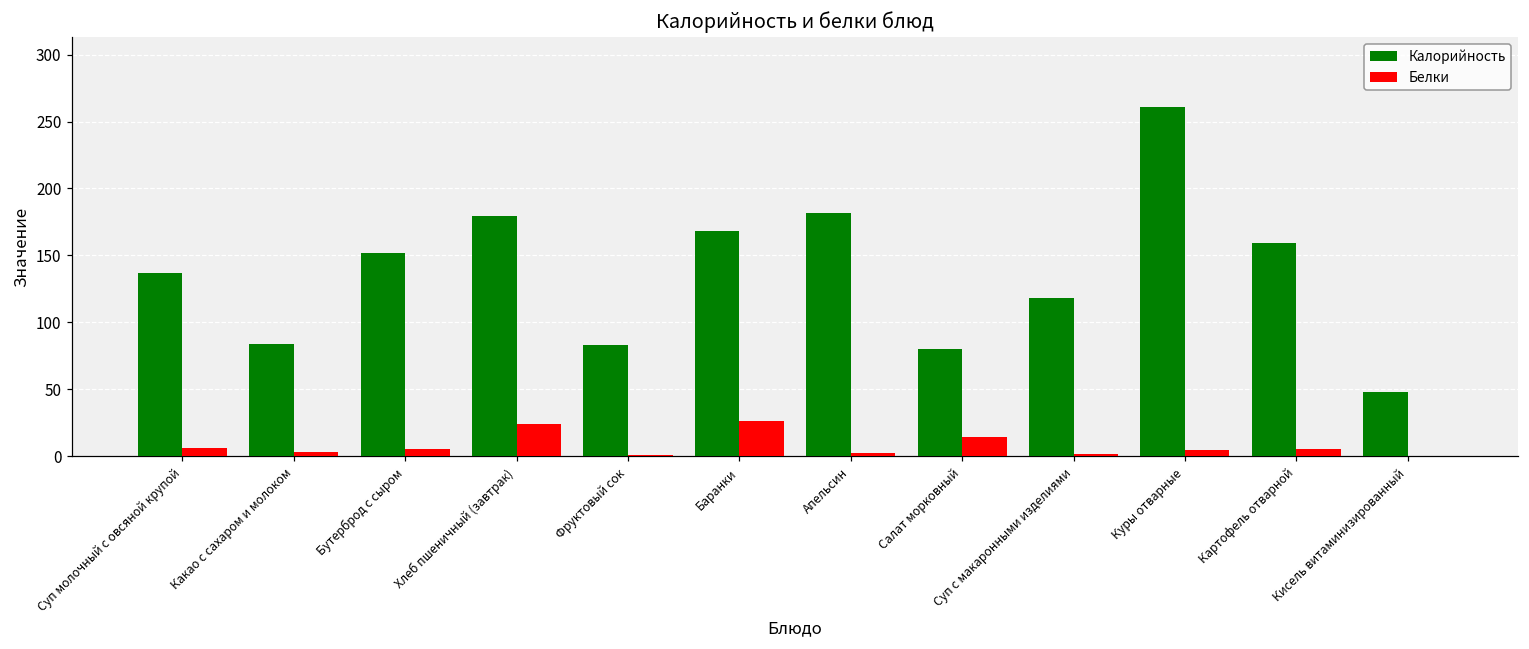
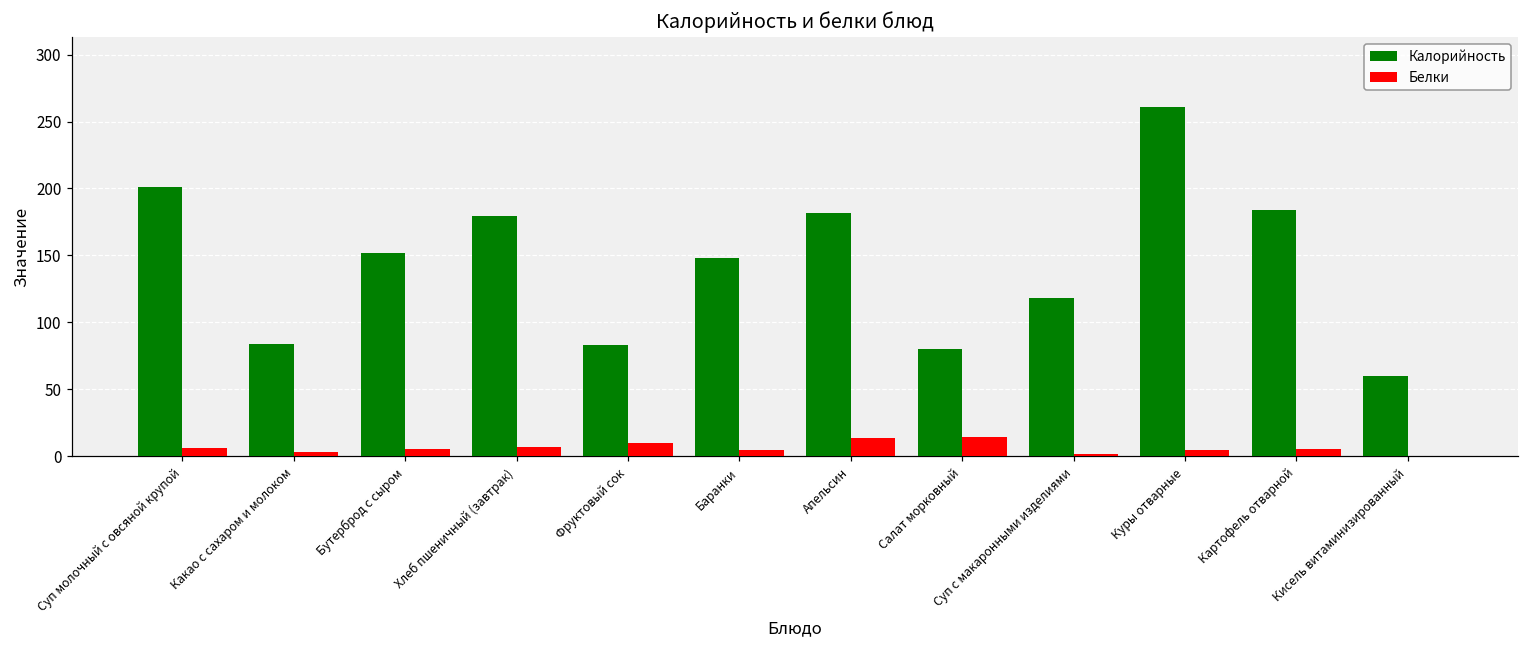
  {
    "Калорийность": {
-     "Суп молочный с овсяной крупой": 137,
+     "Суп молочный с овсяной крупой": 201,
      "Какао с сахаром и молоком": 84,
      "Бутерброд с сыром": 152,
      "Хлеб пшеничный (завтрак)": 180,
      "Фруктовый сок": 83,
-     "Баранки": 168,
+     "Баранки": 148,
      "Апельсин": 182,
      "Салат морковный": 80,
      "Суп с макаронными изделиями": 118,
      "Куры отварные": 261,
-     "Картофель отварной": 159,
-     "Кисель витаминизированный": 48
+     "Картофель отварной": 184,
+     "Кисель витаминизированный": 60
    },
    "Белки": {
      "Суп молочный с овсяной крупой": 6,
      "Какао с сахаром и молоком": 3,
      "Бутерброд с сыром": 5,
-     "Хлеб пшеничный (завтрак)": 24,
-     "Фруктовый сок": 1,
-     "Баранки": 26,
-     "Апельсин": 3,
+     "Хлеб пшеничный (завтрак)": 7,
+     "Фруктовый сок": 10,
+     "Баранки": 5,
+     "Апельсин": 13,
      "Салат морковный": 14,
      "Куры отварные": 5,
      "Картофель отварной": 5,
      "Кисель витаминизированный": 0
    }
  }
